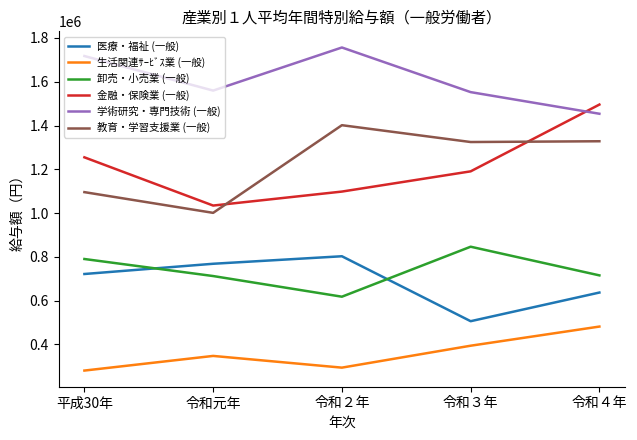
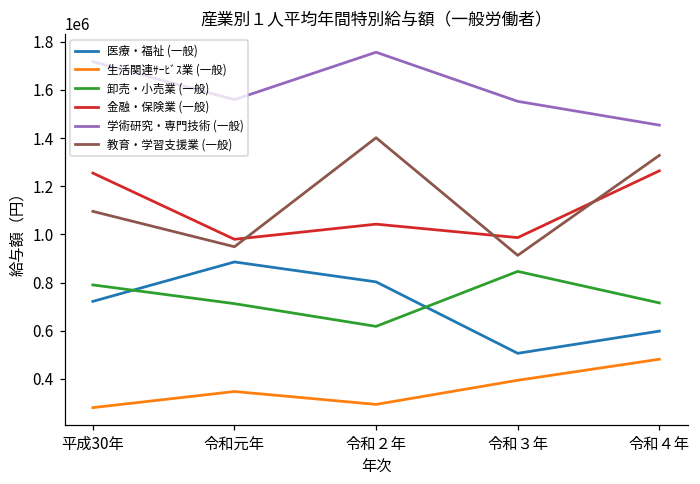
  {
    "医療・福祉 (一般)": {
      "平成30年": 720000,
-     "令和元年": 770000,
+     "令和元年": 890000,
      "令和２年": 800000,
      "令和３年": 510000,
-     "令和４年": 640000
+     "令和４年": 600000
    },
    "生活関連ｻｰﾋﾞｽ業 (一般)": {
      "平成30年": 280000,
      "令和元年": 350000,
      "令和２年": 290000,
      "令和３年": 390000,
      "令和４年": 480000
    },
    "卸売・小売業 (一般)": {
      "平成30年": 790000,
      "令和元年": 710000,
      "令和２年": 620000,
      "令和３年": 850000,
      "令和４年": 720000
    },
    "金融・保険業 (一般)": {
      "平成30年": 1250000,
-     "令和元年": 1030000,
-     "令和２年": 1100000,
-     "令和３年": 1190000,
-     "令和４年": 1500000
+     "令和元年": 980000,
+     "令和２年": 1040000,
+     "令和３年": 990000,
+     "令和４年": 1260000
    },
    "学術研究・専門技術 (一般)": {
      "令和２年": 1760000,
      "令和３年": 1550000,
      "令和４年": 1450000
    },
    "教育・学習支援業 (一般)": {
      "平成30年": 1100000,
-     "令和元年": 1000000,
+     "令和元年": 950000,
      "令和２年": 1400000,
-     "令和３年": 1320000,
+     "令和３年": 910000,
      "令和４年": 1330000
    }
  }
